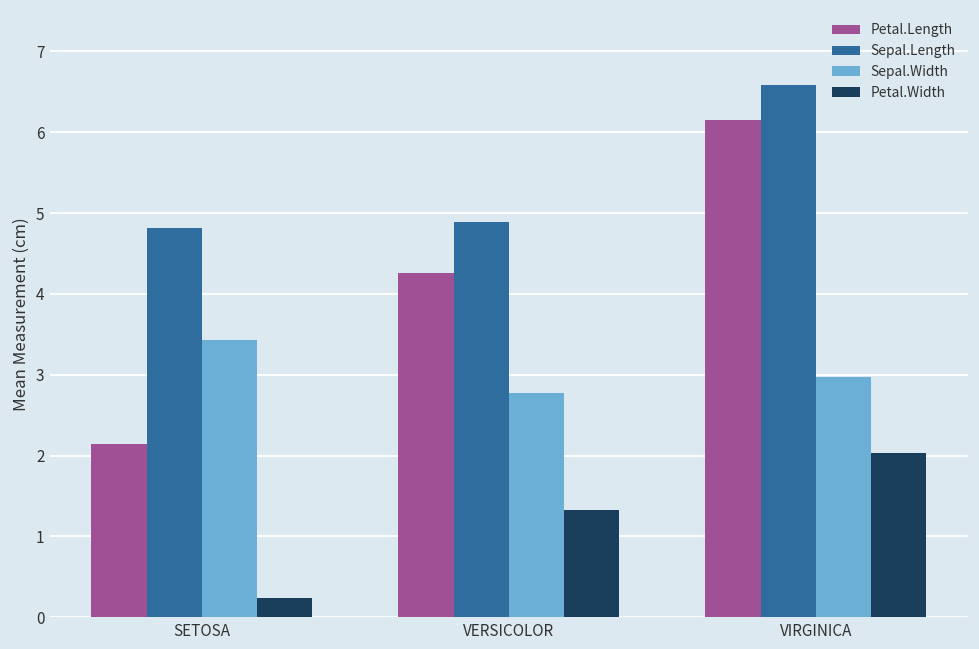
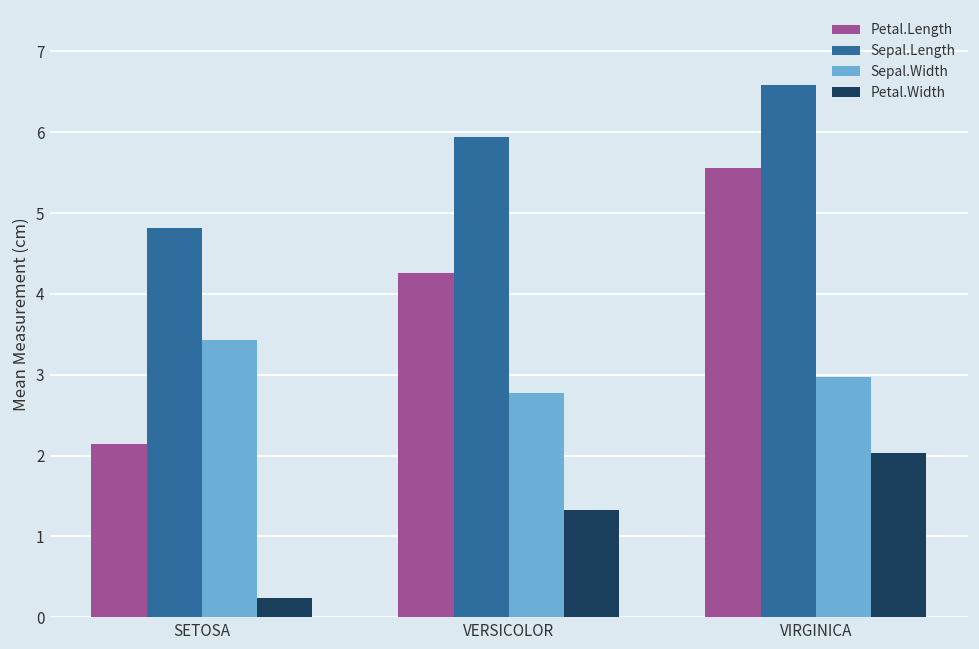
  {
    "Petal.Length": {
      "SETOSA": 2.1,
      "VERSICOLOR": 4.3,
-     "VIRGINICA": 6.2
+     "VIRGINICA": 5.6
    },
    "Sepal.Length": {
      "SETOSA": 4.8,
-     "VERSICOLOR": 4.9,
+     "VERSICOLOR": 5.9,
      "VIRGINICA": 6.6
    },
    "Sepal.Width": {
      "SETOSA": 3.4,
      "VERSICOLOR": 2.8,
      "VIRGINICA": 3.0
    },
    "Petal.Width": {
      "SETOSA": 0.2,
      "VERSICOLOR": 1.3,
      "VIRGINICA": 2.0
    }
  }
